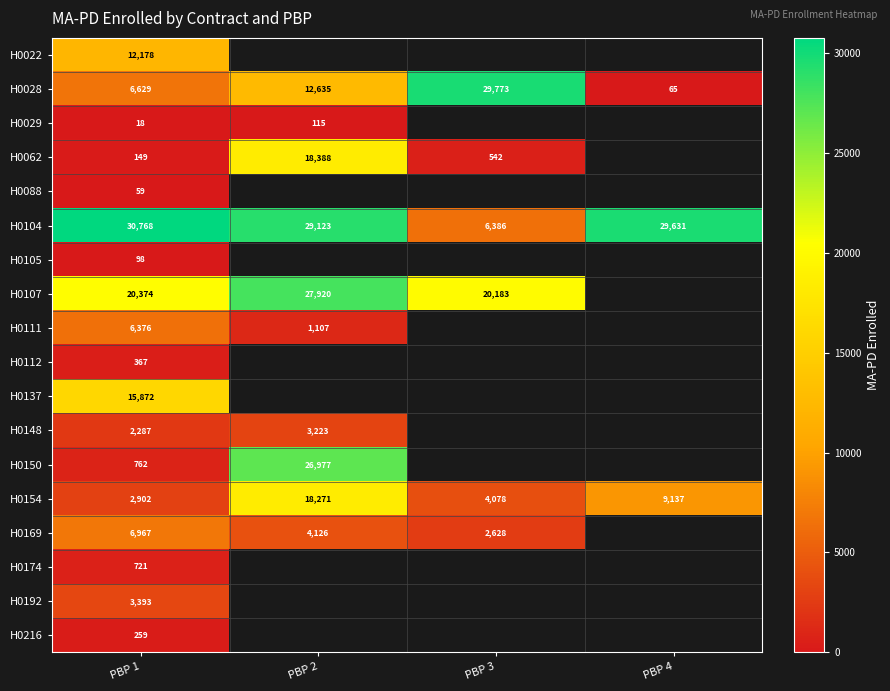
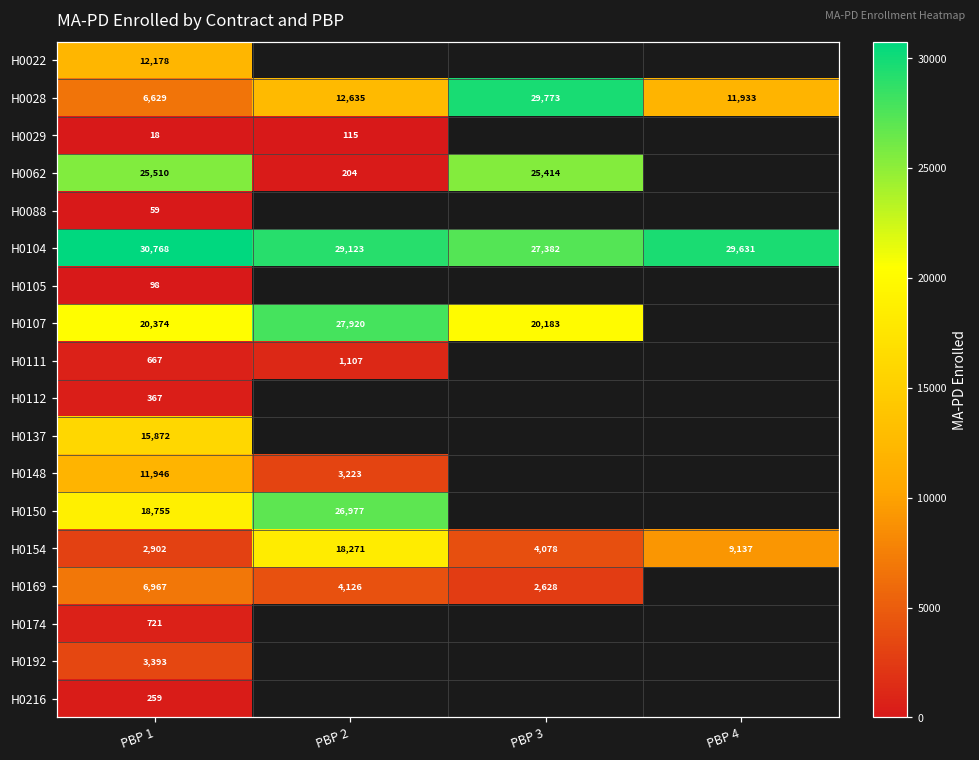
  {
    "H0022": {
      "PBP 1": "12,178"
    },
    "H0028": {
      "PBP 1": "6,629",
      "PBP 2": "12,635",
      "PBP 3": "29,773",
-     "PBP 4": "65"
+     "PBP 4": "11,933"
    },
    "H0029": {
      "PBP 1": "18",
      "PBP 2": "115"
    },
    "H0062": {
-     "PBP 1": "149",
-     "PBP 2": "18,388",
-     "PBP 3": "542"
+     "PBP 1": "25,510",
+     "PBP 2": "204",
+     "PBP 3": "25,414"
    },
    "H0088": {
      "PBP 1": "59"
    },
    "H0104": {
      "PBP 1": "30,768",
      "PBP 2": "29,123",
-     "PBP 3": "6,386",
+     "PBP 3": "27,382",
      "PBP 4": "29,631"
    },
    "H0105": {
      "PBP 1": "98"
    },
    "H0107": {
      "PBP 1": "20,374",
      "PBP 2": "27,920",
      "PBP 3": "20,183"
    },
    "H0111": {
-     "PBP 1": "6,376",
+     "PBP 1": "667",
      "PBP 2": "1,107"
    },
    "H0112": {
      "PBP 1": "367"
    },
    "H0137": {
      "PBP 1": "15,872"
    },
    "H0148": {
-     "PBP 1": "2,287",
+     "PBP 1": "11,946",
      "PBP 2": "3,223"
    },
    "H0150": {
-     "PBP 1": "762",
+     "PBP 1": "18,755",
      "PBP 2": "26,977"
    },
    "H0154": {
      "PBP 1": "2,902",
      "PBP 2": "18,271",
      "PBP 3": "4,078",
      "PBP 4": "9,137"
    },
    "H0169": {
      "PBP 1": "6,967",
      "PBP 2": "4,126",
      "PBP 3": "2,628"
    },
    "H0174": {
      "PBP 1": "721"
    },
    "H0192": {
      "PBP 1": "3,393"
    },
    "H0216": {
      "PBP 1": "259"
    }
  }
